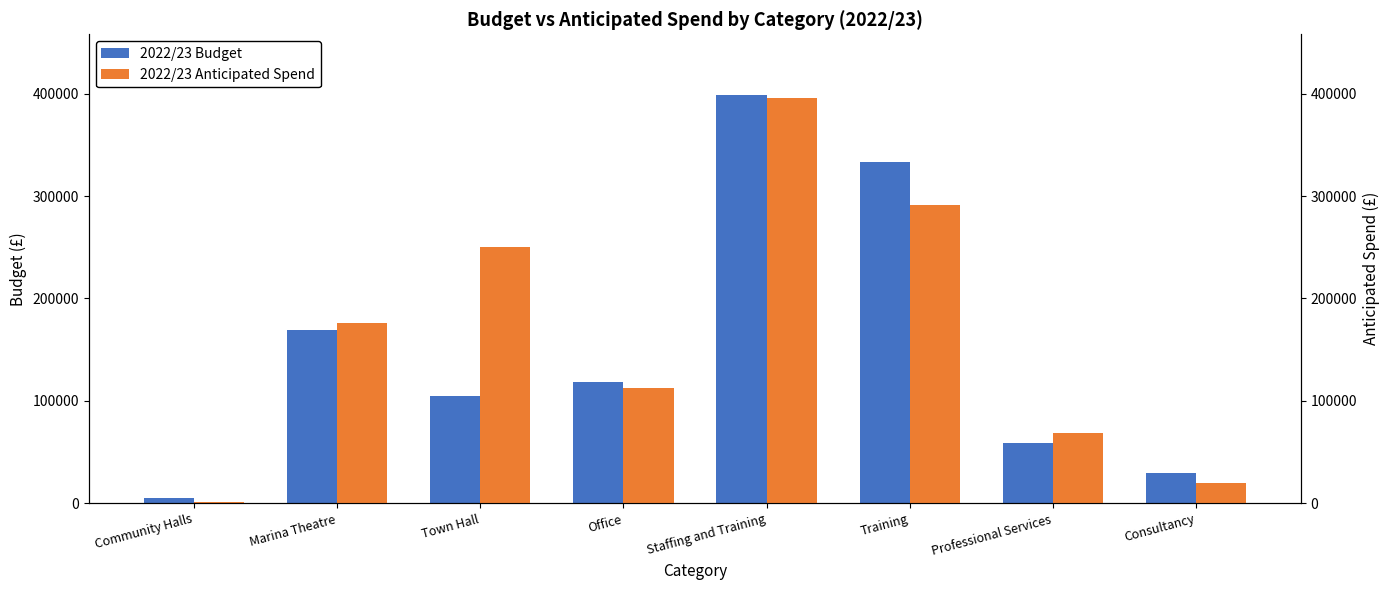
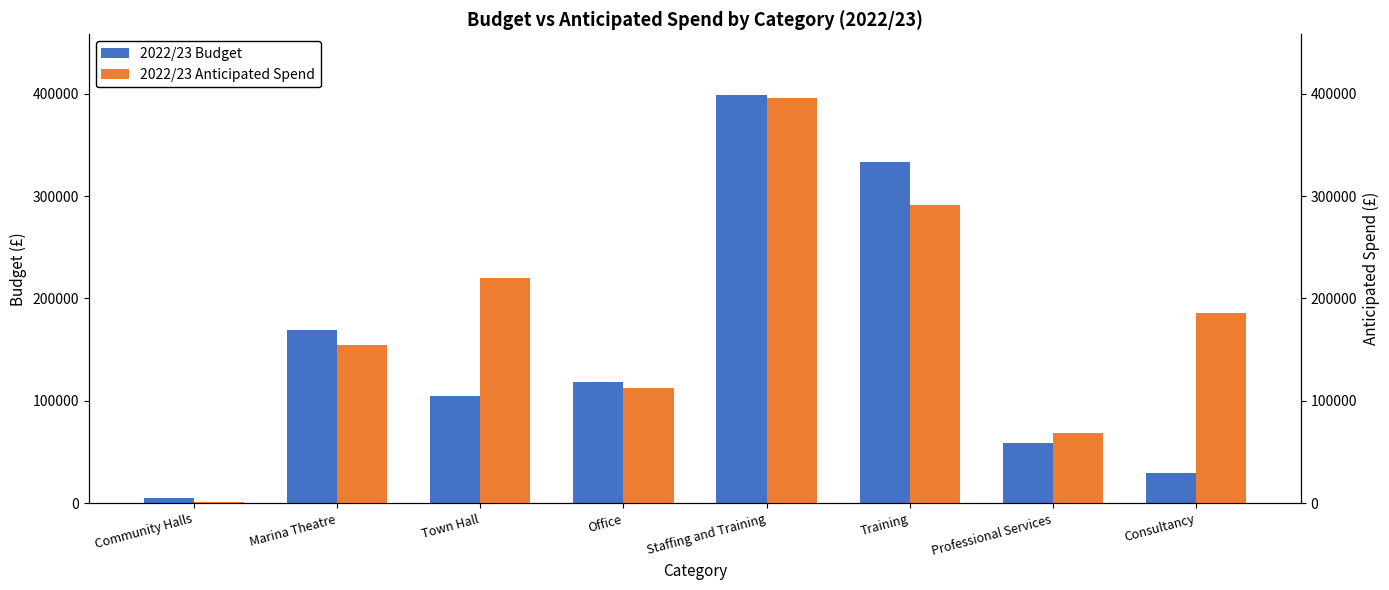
  {
    "2022/23 Budget": {
      "Community Halls": 5000,
      "Marina Theatre": 169000,
      "Town Hall": 105000,
      "Office": 118000,
      "Staffing and Training": 398000,
      "Training": 333000,
      "Professional Services": 59000,
      "Consultancy": 30000
    },
    "2022/23 Anticipated Spend": {
-     "Marina Theatre": 176000,
-     "Town Hall": 251000,
+     "Marina Theatre": 155000,
+     "Town Hall": 220000,
      "Office": 112000,
      "Staffing and Training": 396000,
      "Training": 292000,
      "Professional Services": 68000,
-     "Consultancy": 19000
+     "Consultancy": 186000
    }
  }
